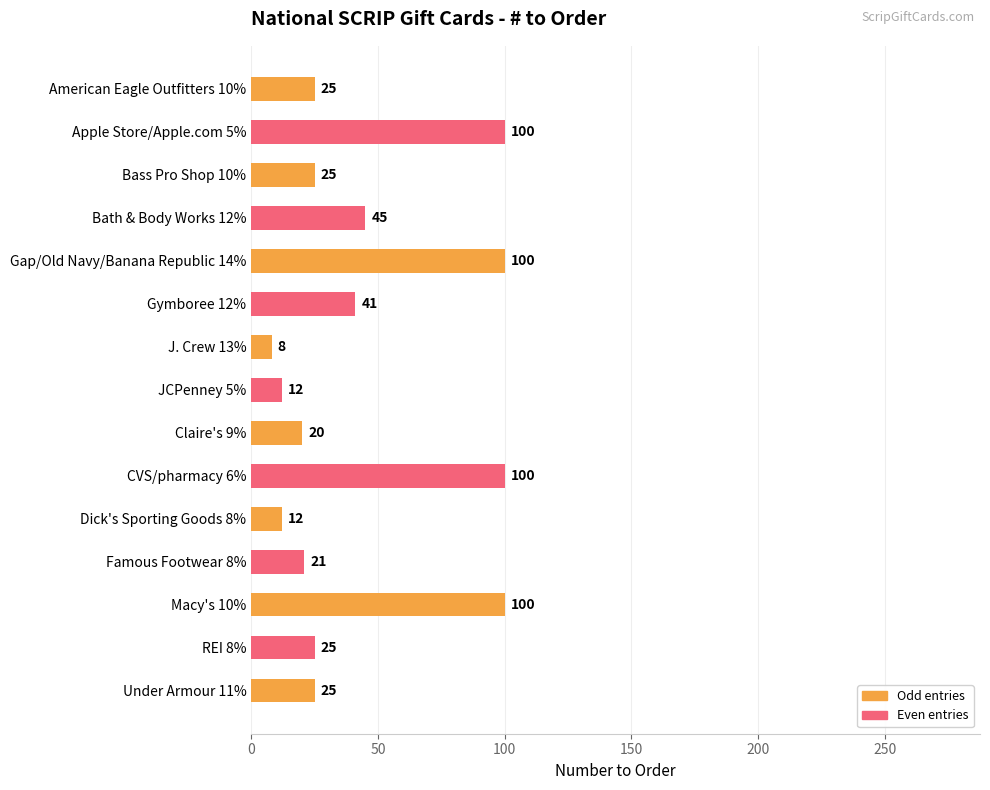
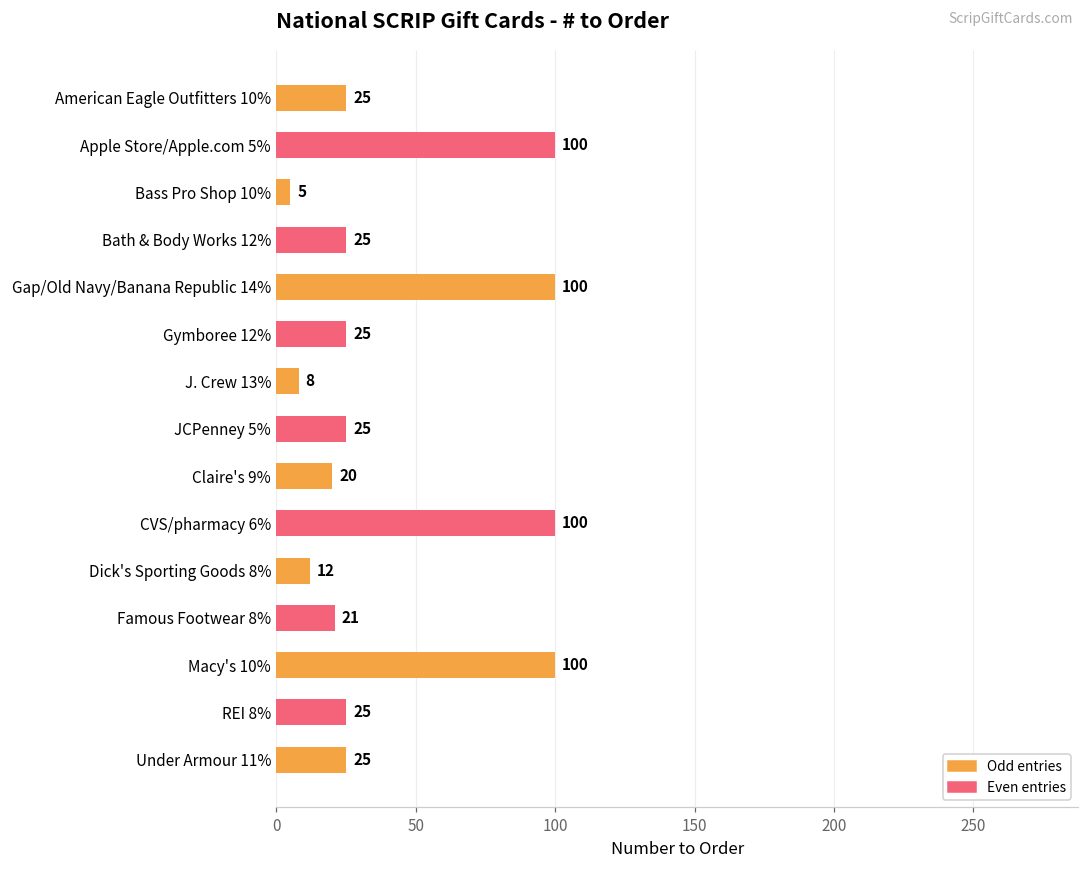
  {
    "American Eagle Outfitters 10%": 25,
    "Apple Store/Apple.com 5%": 100,
-   "Bass Pro Shop 10%": 25,
-   "Bath & Body Works 12%": 45,
+   "Bass Pro Shop 10%": 5,
+   "Bath & Body Works 12%": 25,
    "Gap/Old Navy/Banana Republic 14%": 100,
-   "Gymboree 12%": 41,
+   "Gymboree 12%": 25,
    "J. Crew 13%": 8,
-   "JCPenney 5%": 12,
+   "JCPenney 5%": 25,
    "Claire's 9%": 20,
    "CVS/pharmacy 6%": 100,
    "Dick's Sporting Goods 8%": 12,
    "Famous Footwear 8%": 21,
    "Macy's 10%": 100,
    "REI 8%": 25,
    "Under Armour 11%": 25
  }
